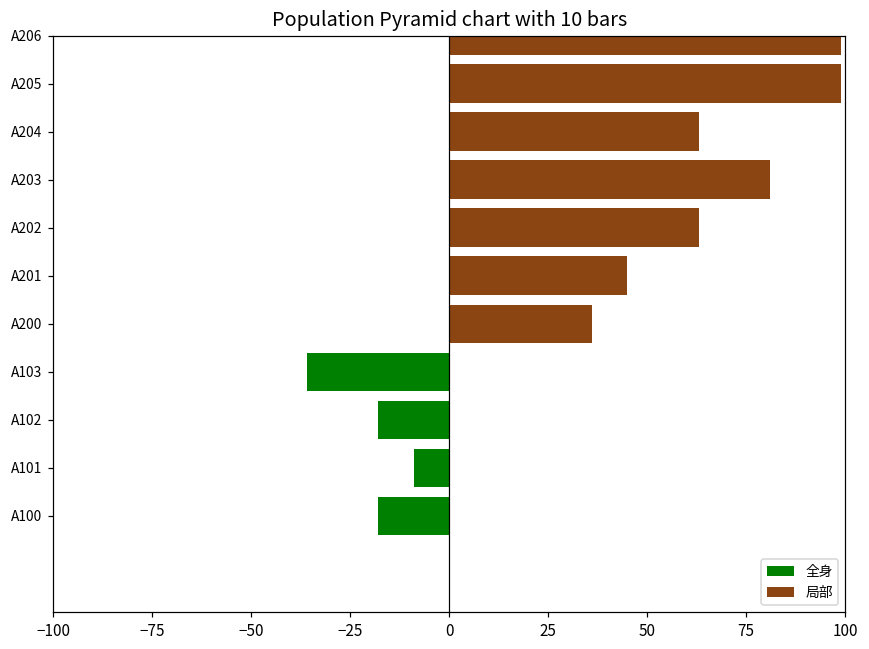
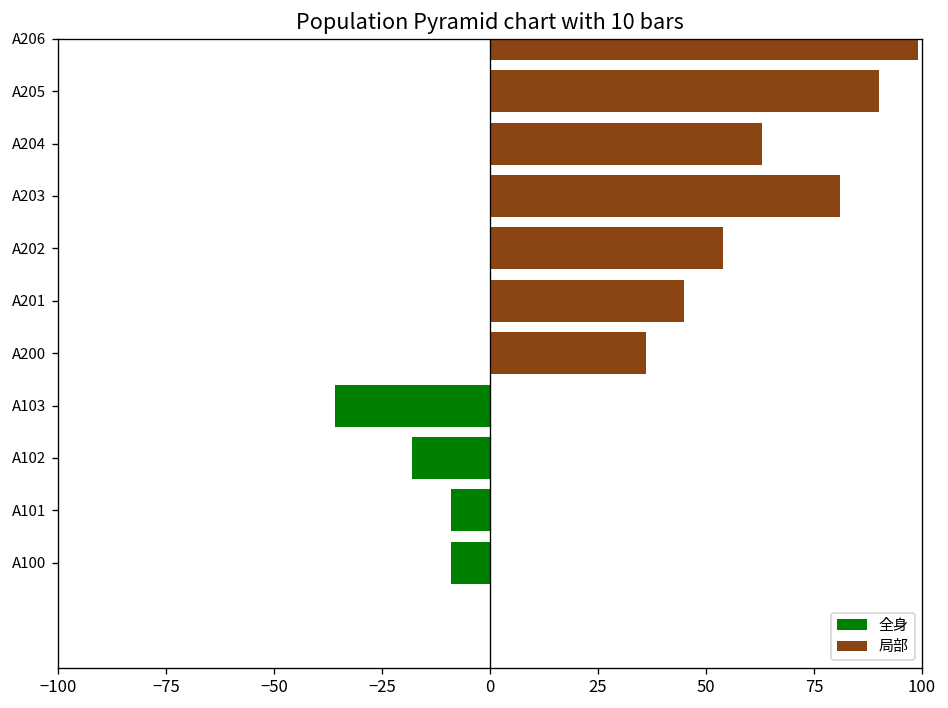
  {
    "全身": {
      "A206": 0,
      "A205": 0,
      "A204": 0,
      "A203": 0,
      "A202": 0,
      "A201": 0,
      "A200": 0,
      "A103": -36,
      "A102": -18,
      "A101": -9,
-     "A100": -18
+     "A100": -9
    },
    "局部": {
      "A206": 99,
-     "A205": 99,
+     "A205": 90,
      "A204": 63,
      "A203": 81,
-     "A202": 63,
+     "A202": 54,
      "A201": 45,
      "A200": 36,
      "A103": 0,
      "A102": 0,
      "A101": 0,
      "A100": 0
    }
  }
